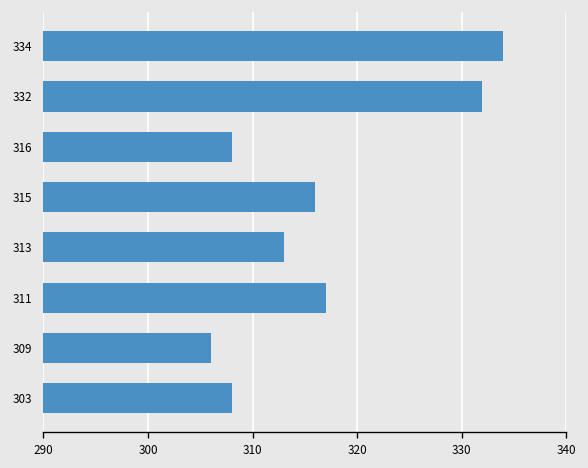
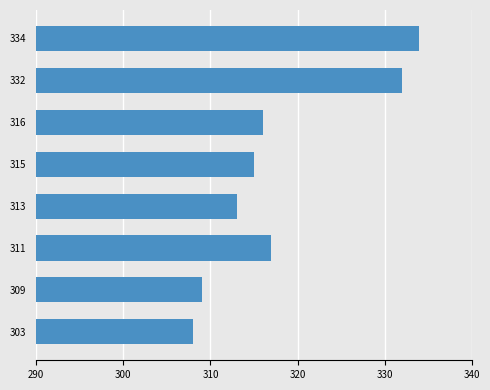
  {
    "334": 334,
    "332": 332,
-   "316": 308,
-   "315": 316,
+   "316": 316,
+   "315": 315,
    "313": 313,
    "311": 317,
-   "309": 306,
+   "309": 309,
    "303": 308
  }
